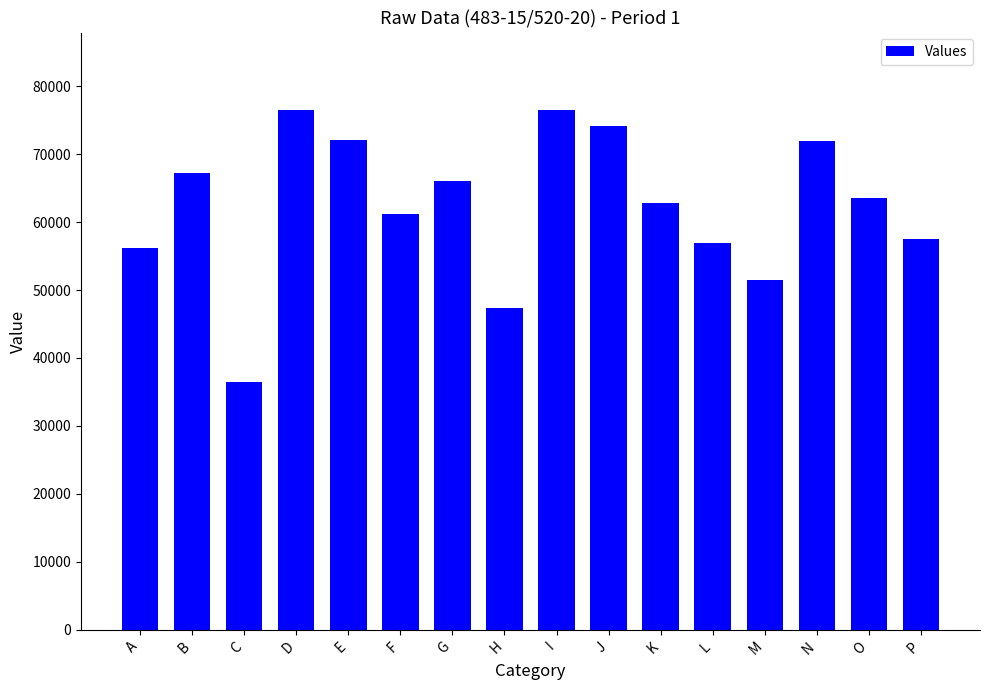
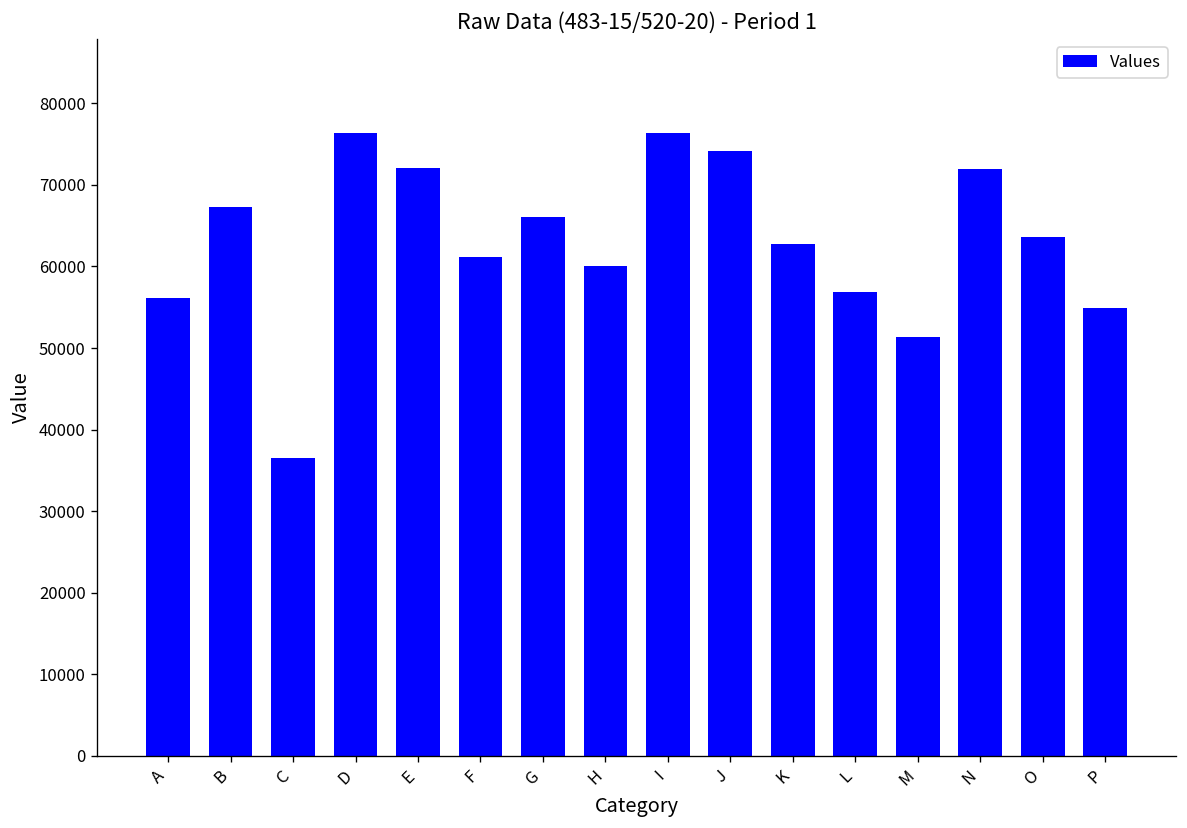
  {
    "A": 56000,
    "B": 67000,
    "C": 37000,
    "D": 76000,
    "E": 72000,
    "F": 61000,
    "G": 66000,
-   "H": 47000,
+   "H": 60000,
    "I": 76000,
    "J": 74000,
    "K": 63000,
    "L": 57000,
    "M": 51000,
    "N": 72000,
    "O": 64000,
-   "P": 57000
+   "P": 55000
  }
